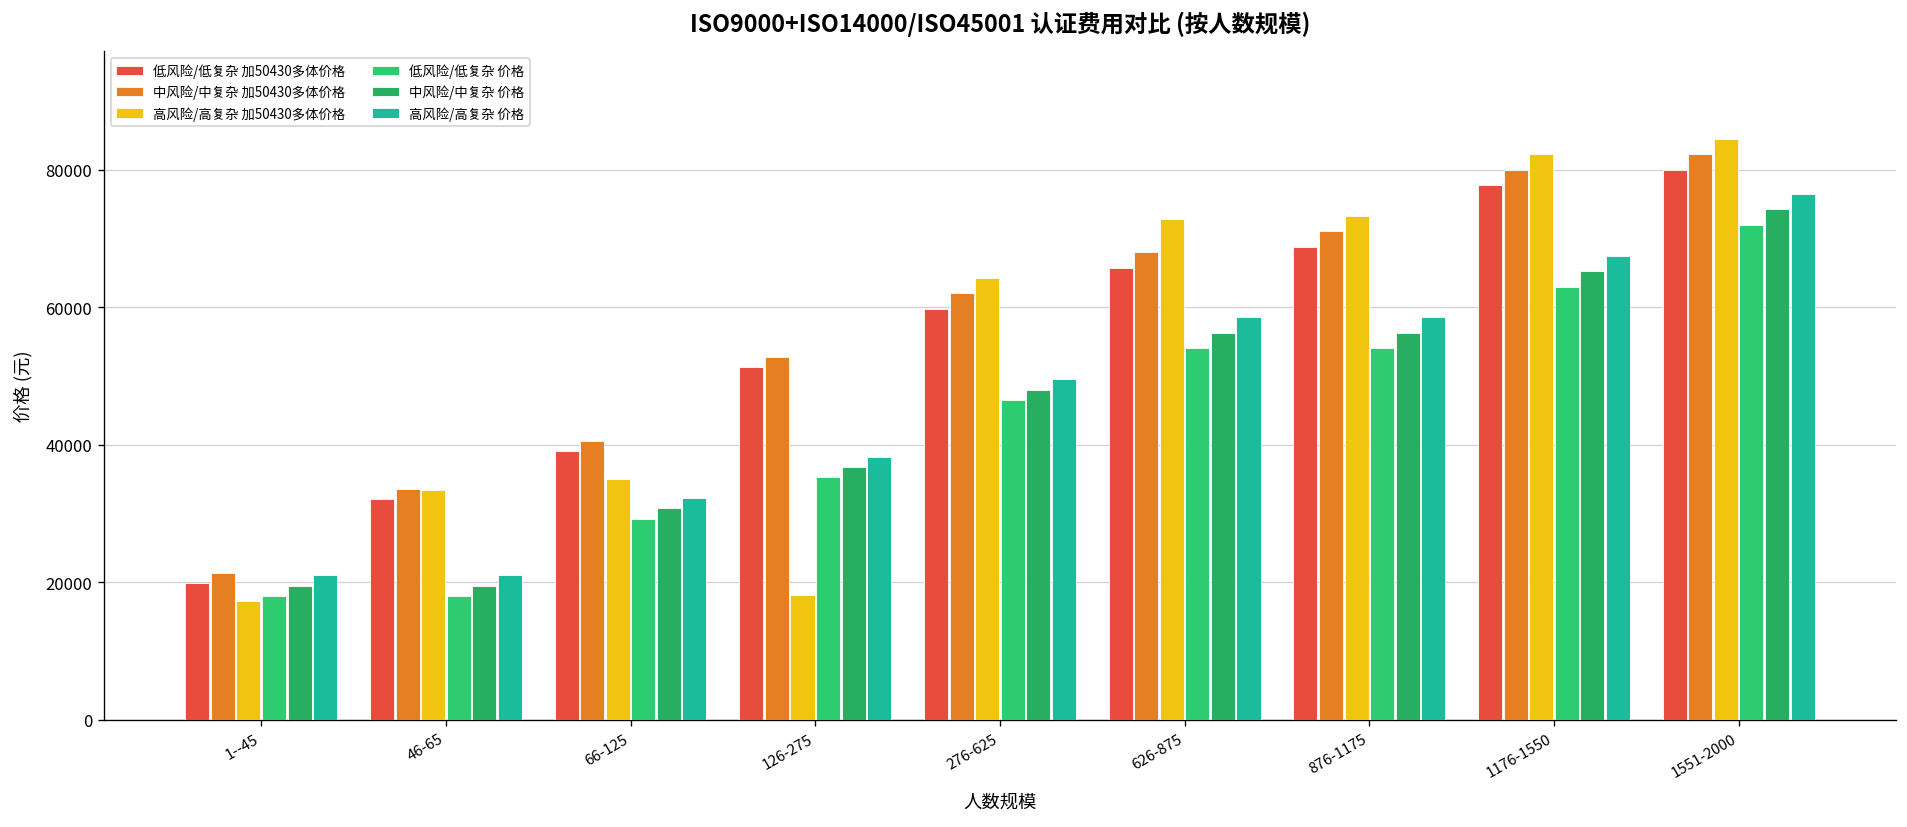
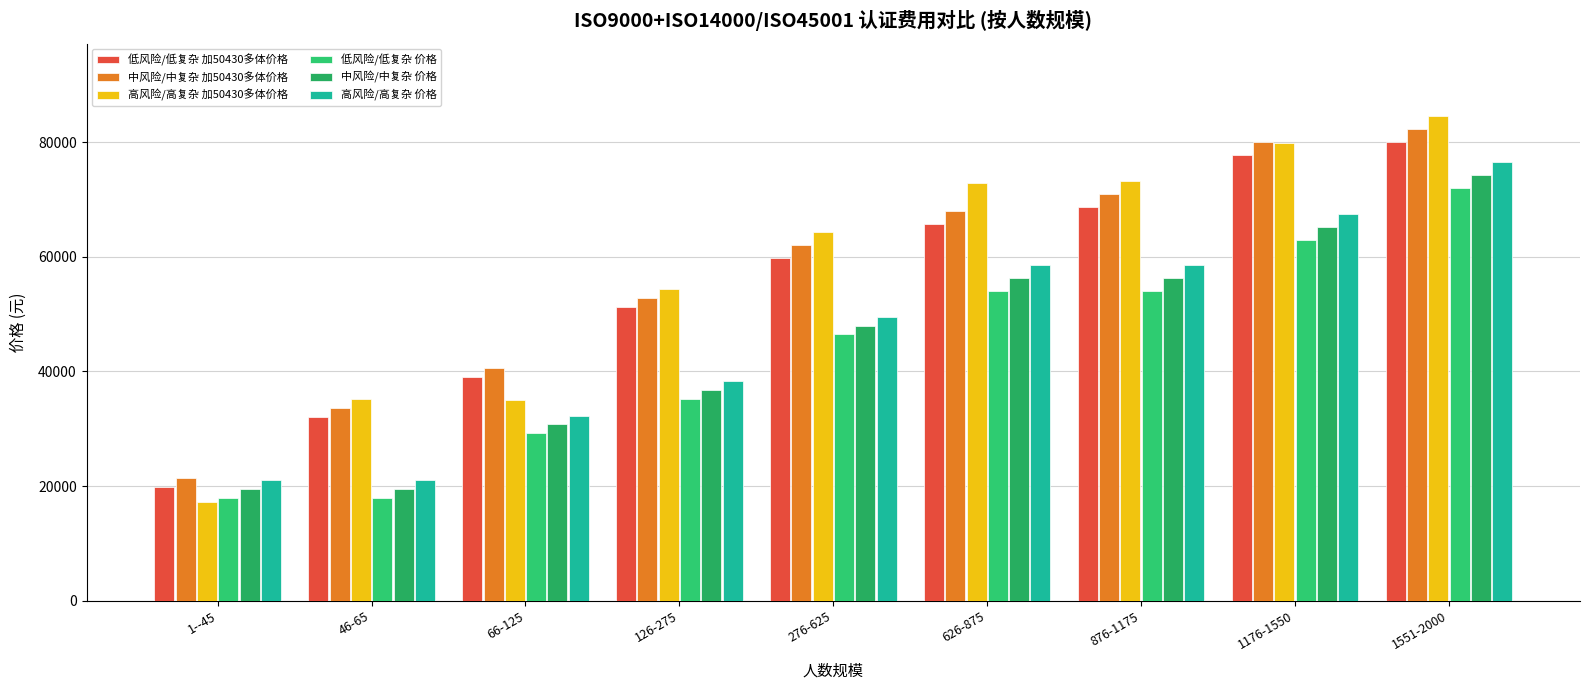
  {
    "高风险/高复杂 加50430多体价格": {
      "1--45": 17000,
-     "46-65": 33000,
+     "46-65": 35000,
      "66-125": 35000,
-     "126-275": 18000,
+     "126-275": 54000,
      "276-625": 64000,
      "626-875": 73000,
      "876-1175": 73000,
-     "1176-1550": 82000,
+     "1176-1550": 80000,
      "1551-2000": 85000
    }
  }
